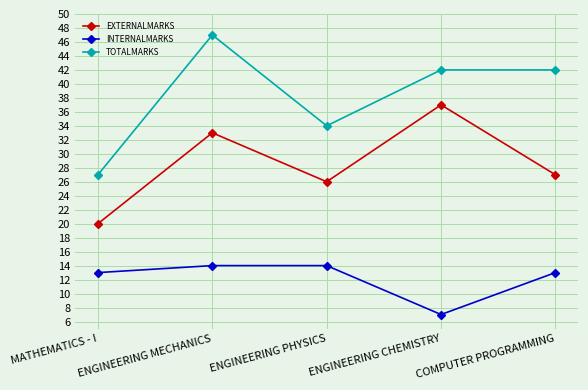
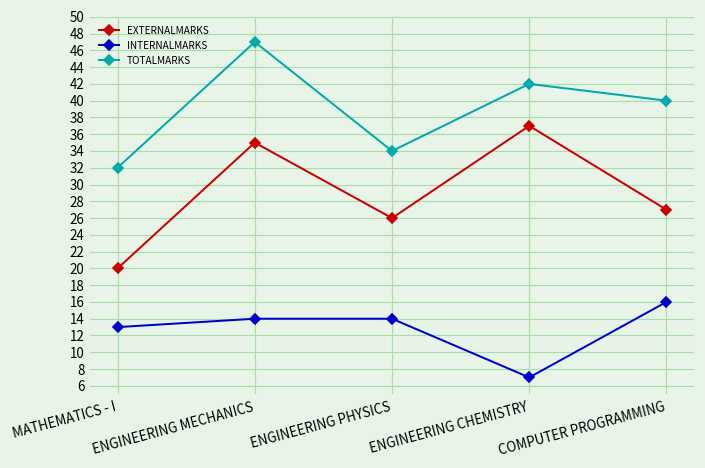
  {
    "EXTERNALMARKS": {
      "MATHEMATICS - I": 20,
-     "ENGINEERING MECHANICS": 33,
+     "ENGINEERING MECHANICS": 35,
      "ENGINEERING PHYSICS": 26,
      "ENGINEERING CHEMISTRY": 37,
      "COMPUTER PROGRAMMING": 27
    },
    "INTERNALMARKS": {
      "MATHEMATICS - I": 13,
      "ENGINEERING MECHANICS": 14,
      "ENGINEERING PHYSICS": 14,
      "ENGINEERING CHEMISTRY": 7,
-     "COMPUTER PROGRAMMING": 13
+     "COMPUTER PROGRAMMING": 16
    },
    "TOTALMARKS": {
-     "MATHEMATICS - I": 27,
+     "MATHEMATICS - I": 32,
      "ENGINEERING MECHANICS": 47,
      "ENGINEERING PHYSICS": 34,
      "ENGINEERING CHEMISTRY": 42,
-     "COMPUTER PROGRAMMING": 42
+     "COMPUTER PROGRAMMING": 40
    }
  }
